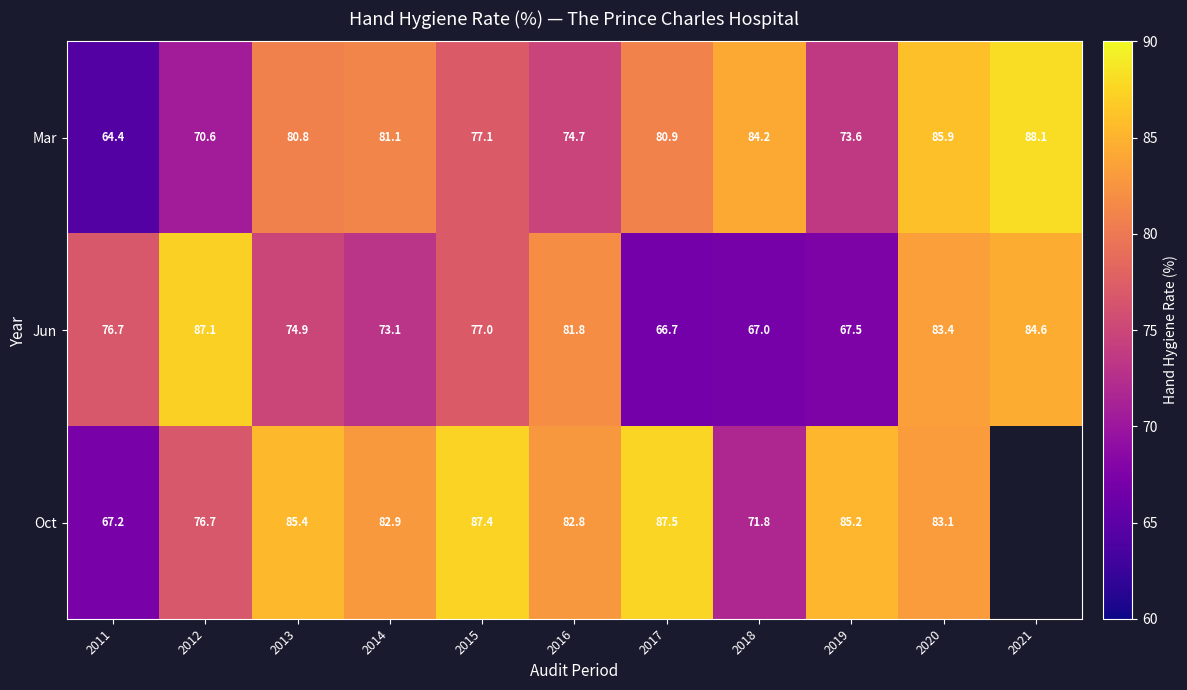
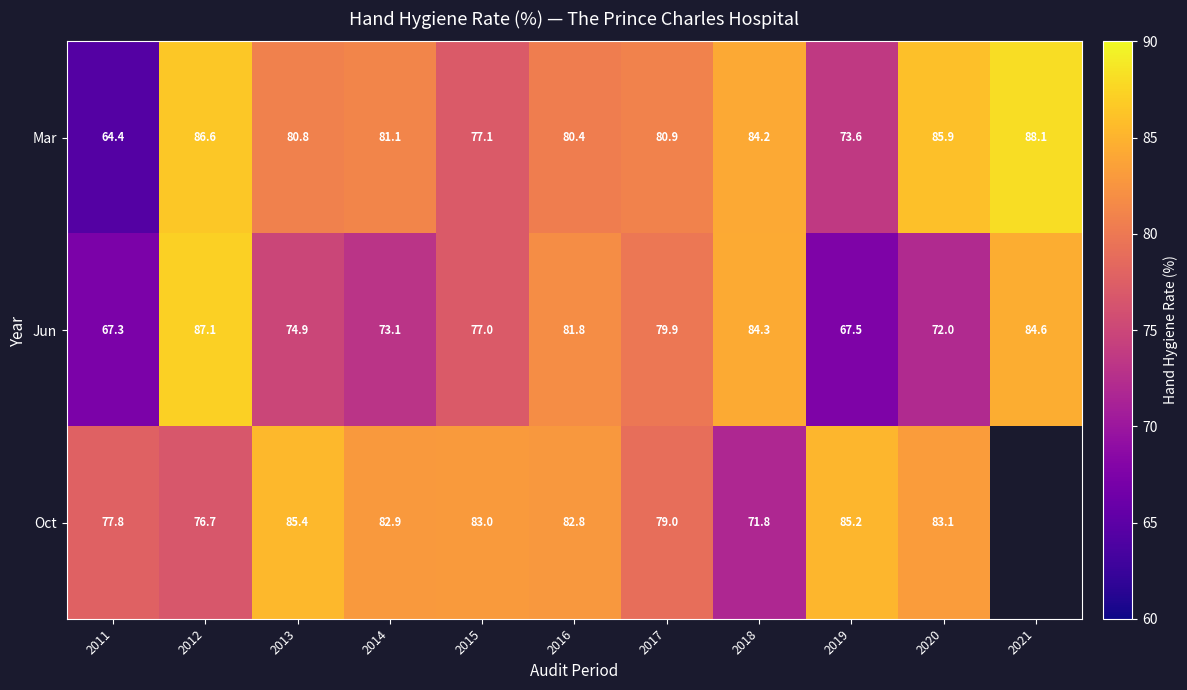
  {
    "Mar": {
      "2011": 64.4,
-     "2012": 70.6,
+     "2012": 86.6,
      "2013": 80.8,
      "2014": 81.1,
      "2015": 77.1,
-     "2016": 74.7,
+     "2016": 80.4,
      "2017": 80.9,
      "2018": 84.2,
      "2019": 73.6,
      "2020": 85.9,
      "2021": 88.1
    },
    "Jun": {
-     "2011": 76.7,
+     "2011": 67.3,
      "2012": 87.1,
      "2013": 74.9,
      "2014": 73.1,
      "2015": 77.0,
      "2016": 81.8,
-     "2017": 66.7,
-     "2018": 67.0,
+     "2017": 79.9,
+     "2018": 84.3,
      "2019": 67.5,
-     "2020": 83.4,
+     "2020": 72.0,
      "2021": 84.6
    },
    "Oct": {
-     "2011": 67.2,
+     "2011": 77.8,
      "2012": 76.7,
      "2013": 85.4,
      "2014": 82.9,
-     "2015": 87.4,
+     "2015": 83.0,
      "2016": 82.8,
-     "2017": 87.5,
+     "2017": 79.0,
      "2018": 71.8,
      "2019": 85.2,
      "2020": 83.1
    }
  }
